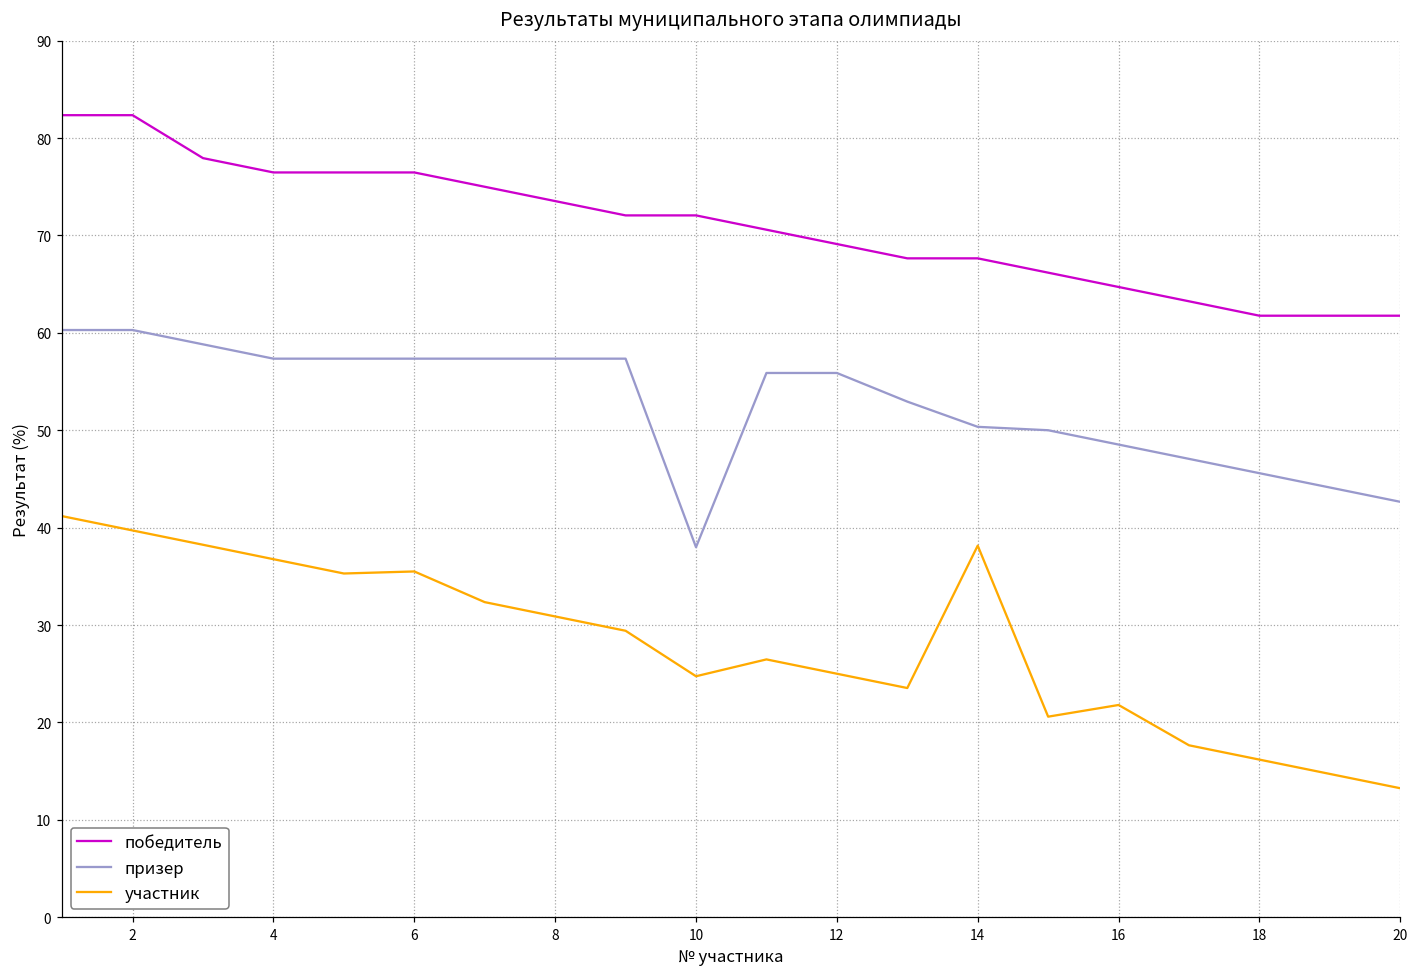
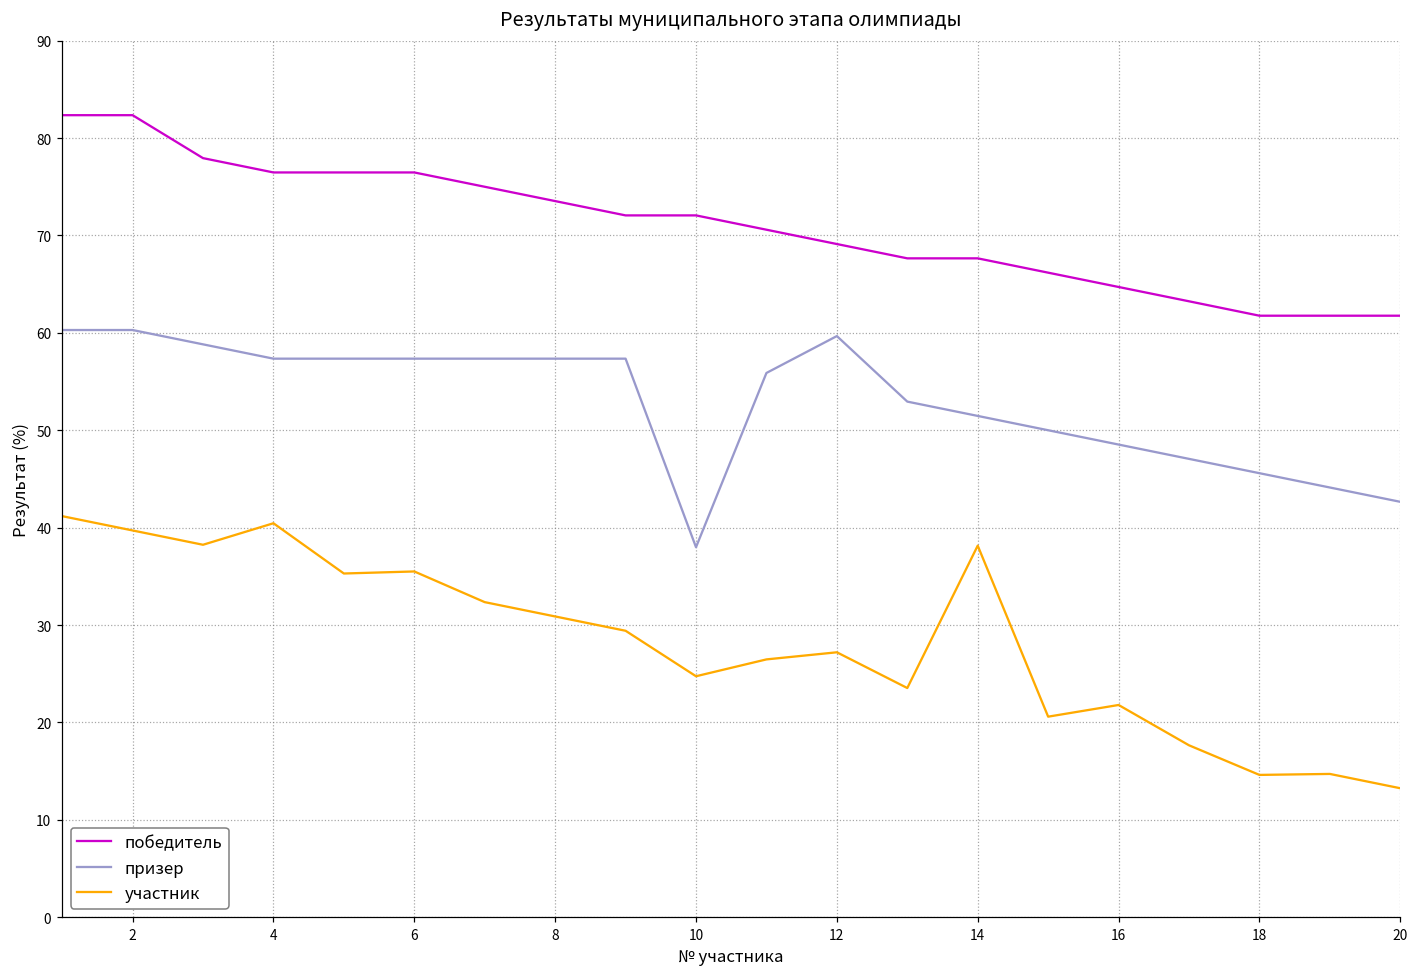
  {
    "победитель": {
      "2": 82,
      "4": 76,
      "6": 76,
      "8": 74,
      "10": 72,
      "12": 69,
      "14": 68,
      "16": 65,
      "18": 62,
      "20": 62
    },
    "призер": {
      "2": 60,
      "4": 57,
      "6": 57,
      "8": 57,
      "10": 38,
-     "12": 56,
-     "14": 50,
+     "12": 60,
+     "14": 51,
      "16": 49,
      "18": 46,
      "20": 43
    },
    "участник": {
      "2": 40,
-     "4": 37,
+     "4": 40,
      "6": 36,
      "8": 31,
      "10": 25,
-     "12": 25,
+     "12": 27,
      "14": 38,
      "16": 22,
-     "18": 16,
+     "18": 15,
      "20": 13
    }
  }
